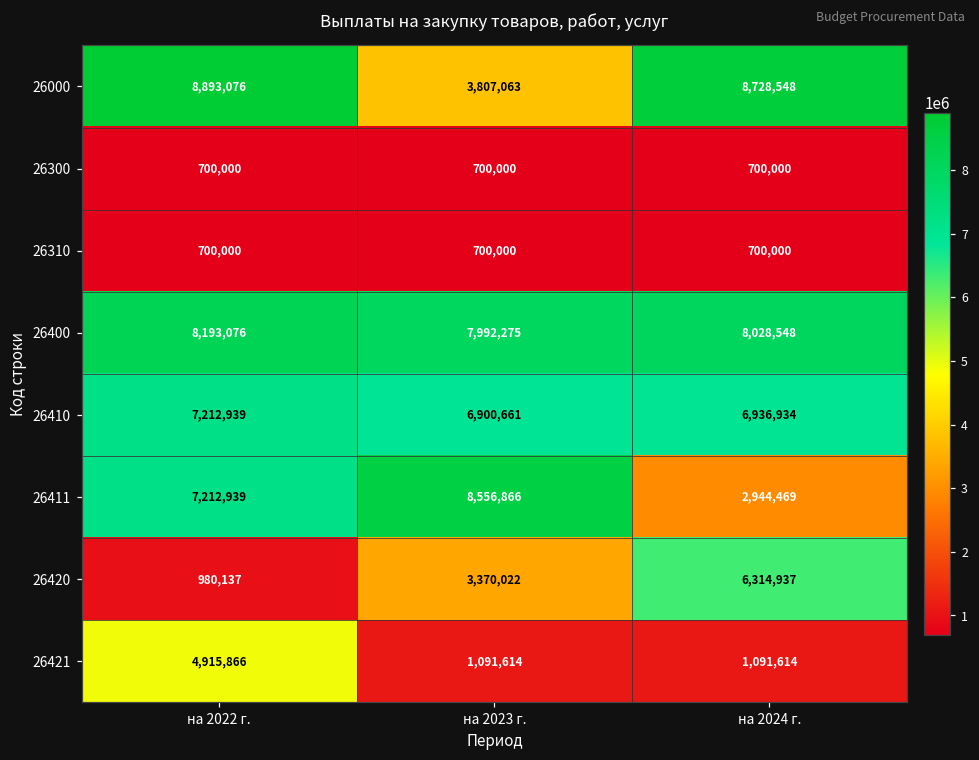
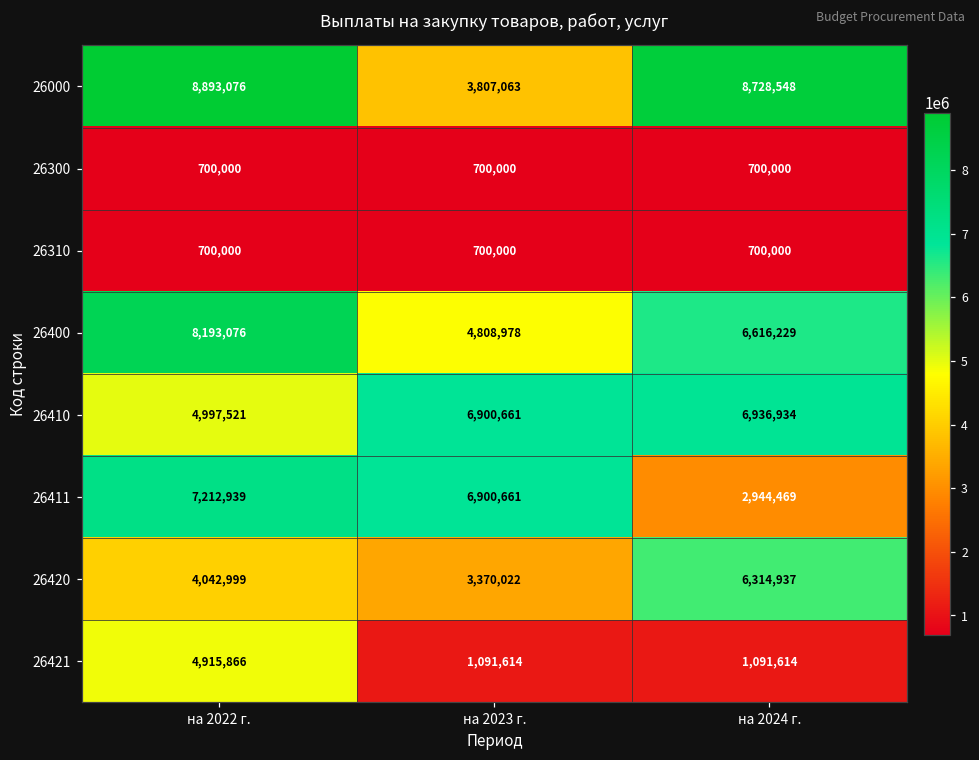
  {
    "26000": {
      "на 2022 г.": "8,893,076",
      "на 2023 г.": "3,807,063",
      "на 2024 г.": "8,728,548"
    },
    "26300": {
      "на 2022 г.": "700,000",
      "на 2023 г.": "700,000",
      "на 2024 г.": "700,000"
    },
    "26310": {
      "на 2022 г.": "700,000",
      "на 2023 г.": "700,000",
      "на 2024 г.": "700,000"
    },
    "26400": {
      "на 2022 г.": "8,193,076",
-     "на 2023 г.": "7,992,275",
-     "на 2024 г.": "8,028,548"
+     "на 2023 г.": "4,808,978",
+     "на 2024 г.": "6,616,229"
    },
    "26410": {
-     "на 2022 г.": "7,212,939",
+     "на 2022 г.": "4,997,521",
      "на 2023 г.": "6,900,661",
      "на 2024 г.": "6,936,934"
    },
    "26411": {
      "на 2022 г.": "7,212,939",
-     "на 2023 г.": "8,556,866",
+     "на 2023 г.": "6,900,661",
      "на 2024 г.": "2,944,469"
    },
    "26420": {
-     "на 2022 г.": "980,137",
+     "на 2022 г.": "4,042,999",
      "на 2023 г.": "3,370,022",
      "на 2024 г.": "6,314,937"
    },
    "26421": {
      "на 2022 г.": "4,915,866",
      "на 2023 г.": "1,091,614",
      "на 2024 г.": "1,091,614"
    }
  }
